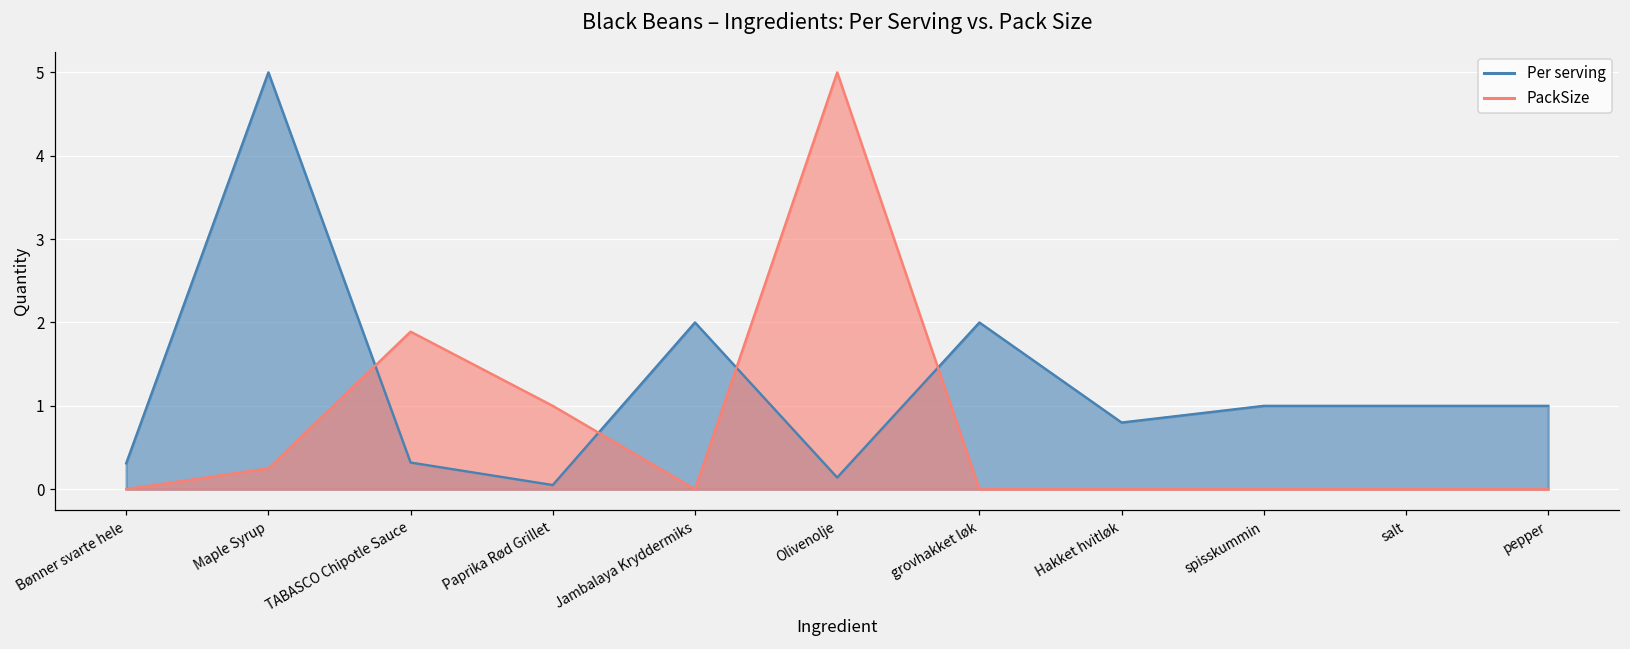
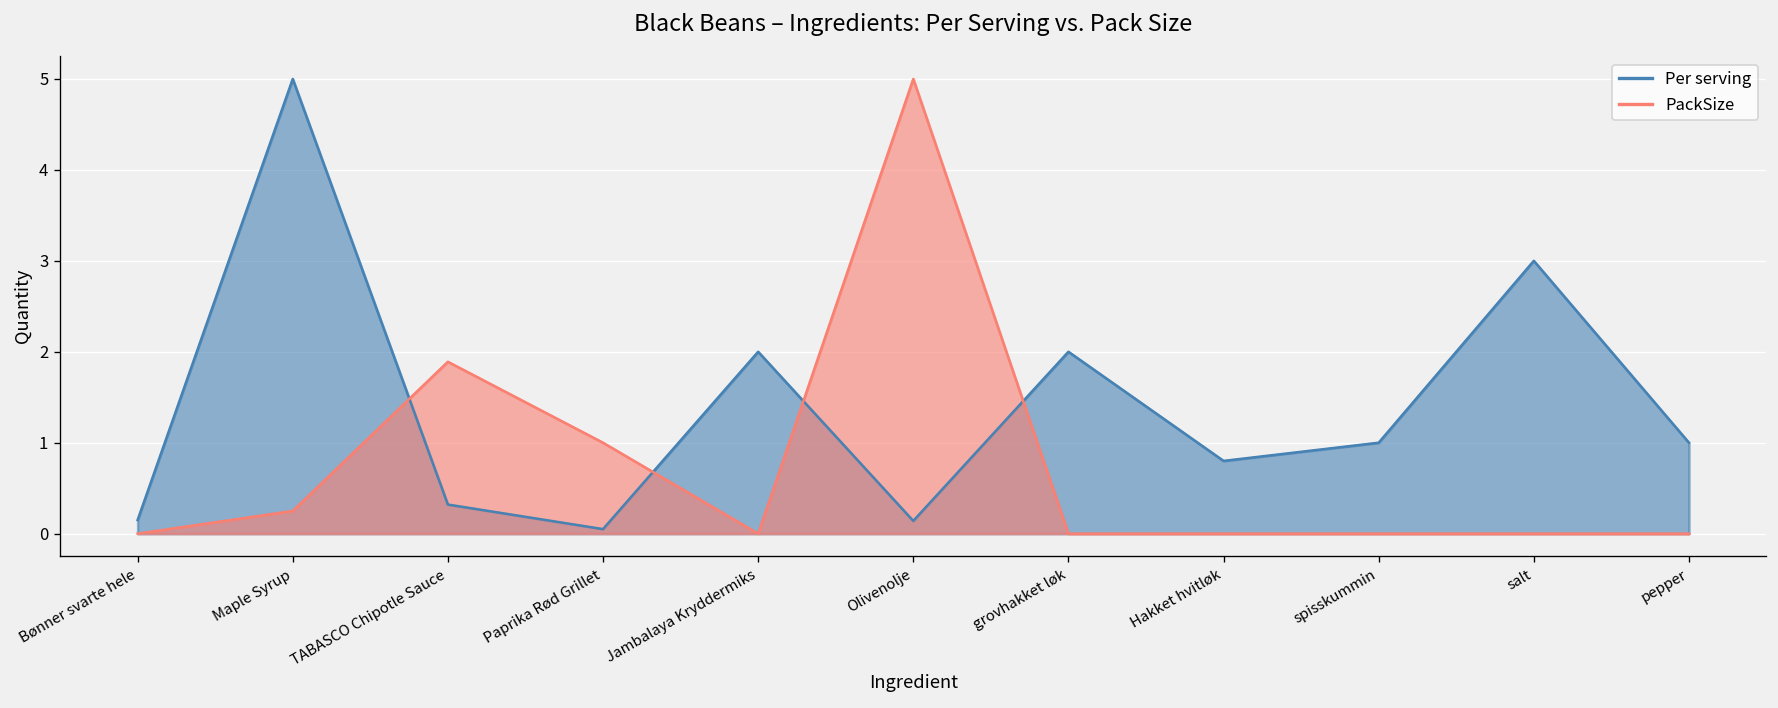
  {
    "Per serving": {
-     "Bønner svarte hele": 0.3,
+     "Bønner svarte hele": 0.2,
      "Maple Syrup": 5.0,
      "TABASCO Chipotle Sauce": 0.3,
      "Paprika Rød Grillet": 0.1,
      "Jambalaya Kryddermiks": 2.0,
      "Olivenolje": 0.1,
      "grovhakket løk": 2.0,
      "Hakket hvitløk": 0.8,
      "spisskummin": 1.0,
-     "salt": 1,
+     "salt": 3,
      "pepper": 1.0
    },
    "PackSize": {
      "Bønner svarte hele": 0.0,
      "Maple Syrup": 0.3,
      "TABASCO Chipotle Sauce": 1.9,
      "Paprika Rød Grillet": 1.0,
      "Jambalaya Kryddermiks": 0.0,
      "Olivenolje": 5.0,
      "grovhakket løk": 0.0,
      "Hakket hvitløk": 0.0,
      "spisskummin": 0.0,
      "salt": 0.0,
      "pepper": 0.0
    }
  }
